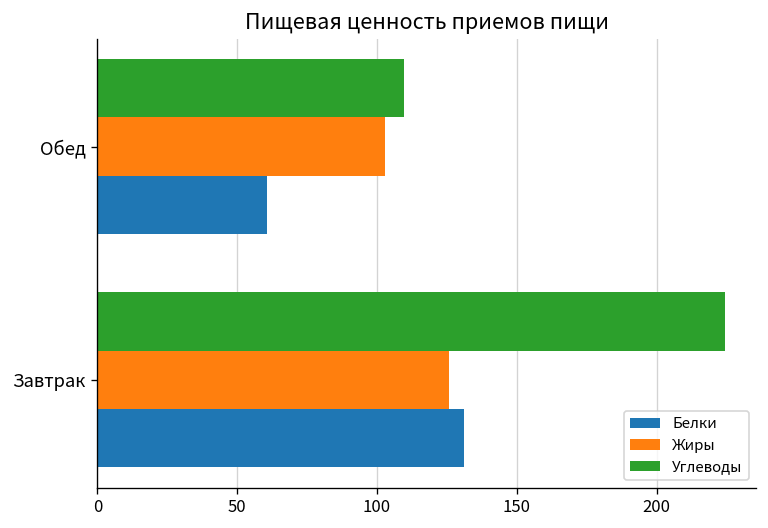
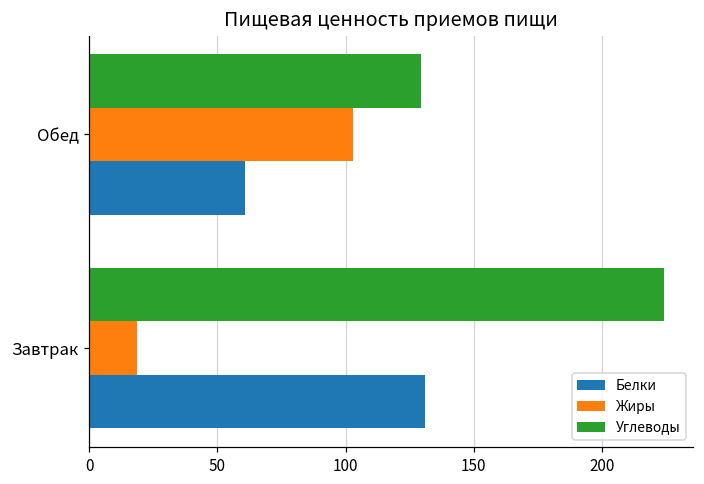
  {
    "Белки": {
      "Обед": 61,
      "Завтрак": 131
    },
    "Жиры": {
      "Обед": 103,
-     "Завтрак": 126
+     "Завтрак": 19
    },
    "Углеводы": {
-     "Обед": 110,
+     "Обед": 129,
      "Завтрак": 224
    }
  }
